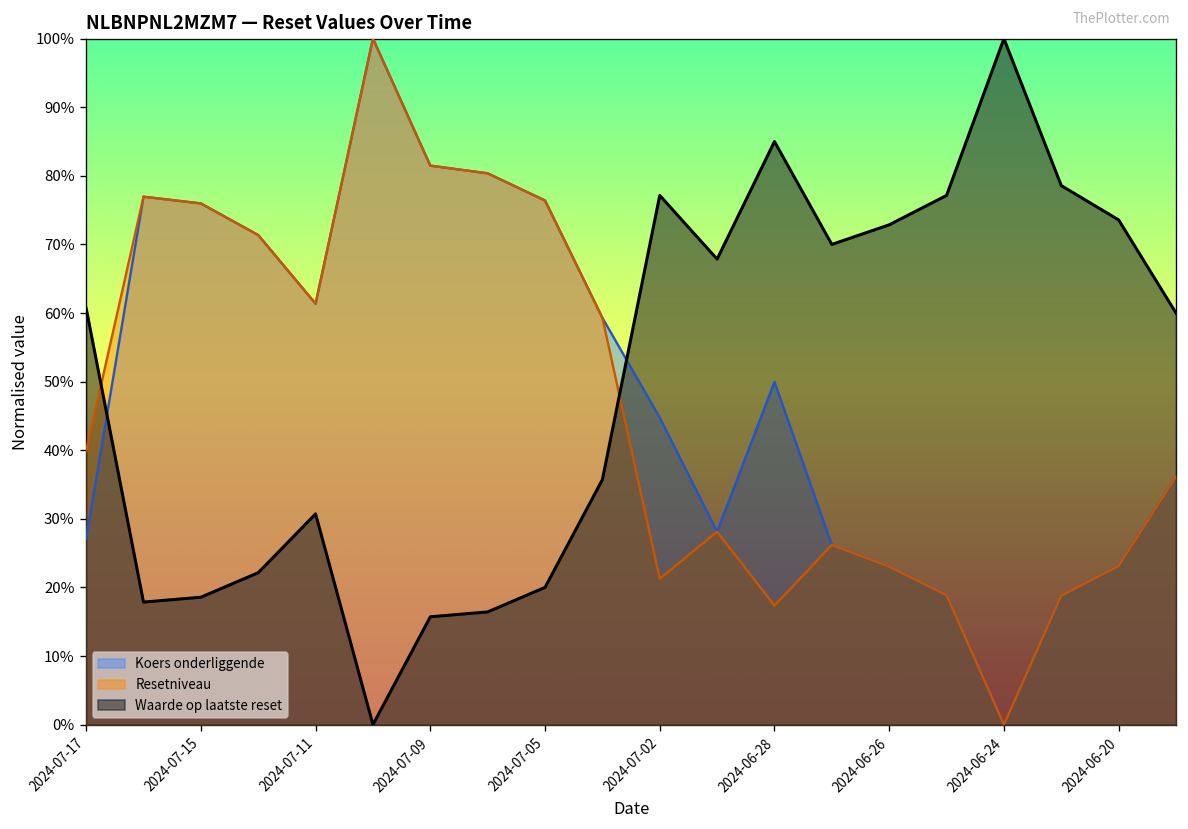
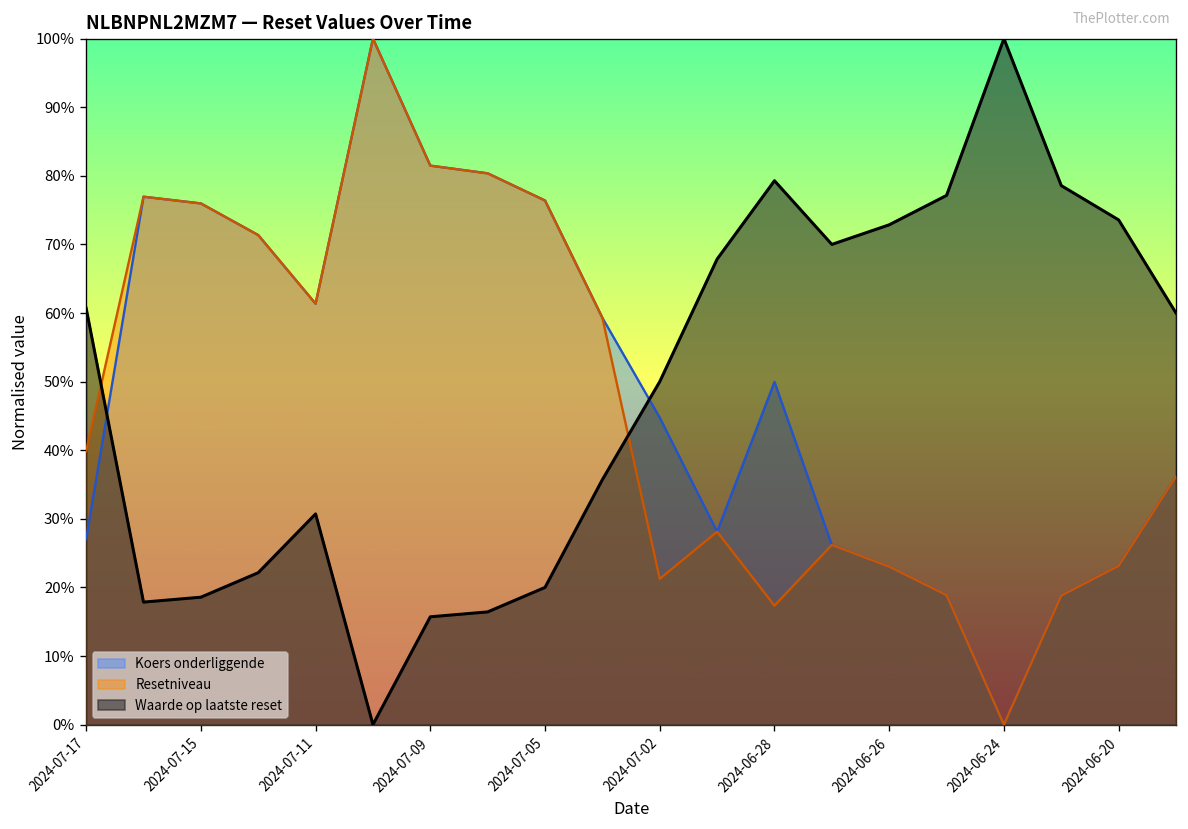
  {
    "Koers onderliggende": {
      "2024-07-17": "27%",
      "2024-07-02": "45%",
      "2024-06-28": "50%"
    },
    "Resetniveau": {
      "2024-07-17": "40%",
      "2024-07-02": "21%",
      "2024-06-28": "17%"
    },
    "Waarde op laatste reset": {
      "2024-07-17": "61%",
      "2024-07-15": "19%",
      "2024-07-11": "31%",
      "2024-07-09": "16%",
      "2024-07-05": "20%",
-     "2024-07-02": "77%",
-     "2024-06-28": "85%",
+     "2024-07-02": "50%",
+     "2024-06-28": "79%",
      "2024-06-26": "73%",
      "2024-06-24": "100%",
      "2024-06-20": "74%"
    }
  }
